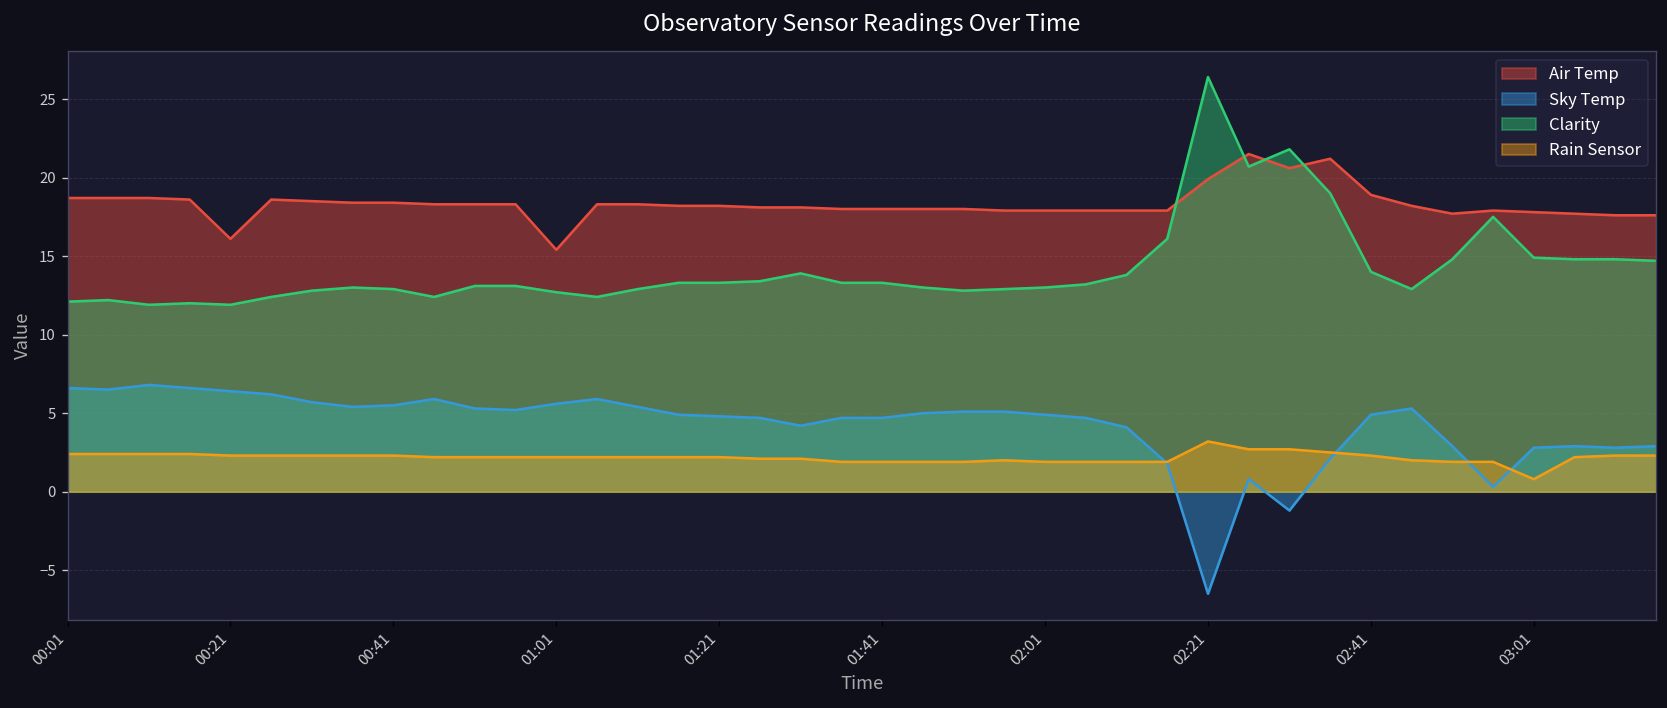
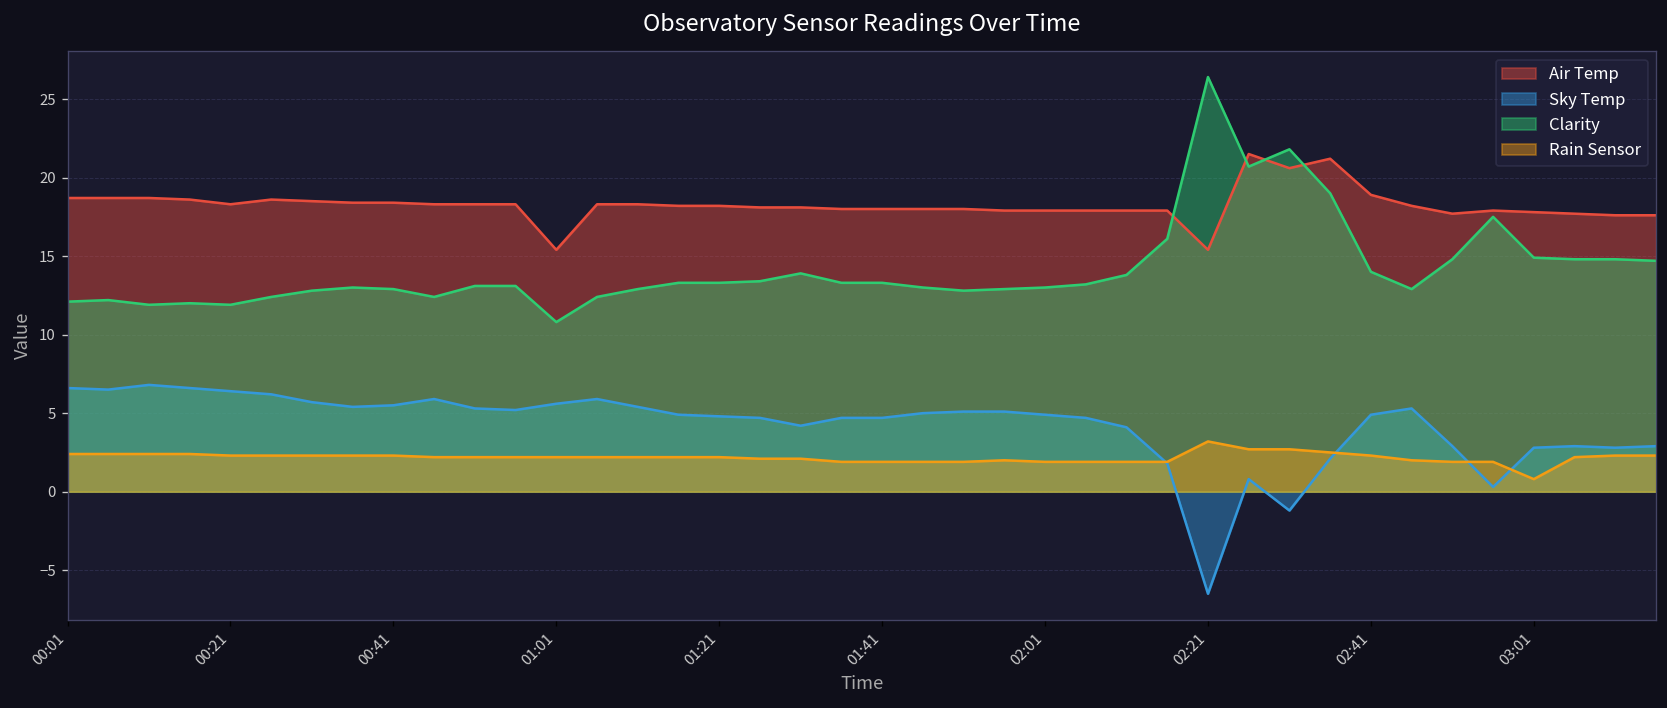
  {
    "Air Temp": {
      "00:01": 18.7,
-     "00:21": 16.1,
+     "00:21": 18.3,
      "00:41": 18.4,
      "01:01": 15.4,
      "01:21": 18.2,
      "01:41": 18.0,
      "02:01": 17.9,
-     "02:21": 19.9,
+     "02:21": 15.4,
      "02:41": 18.9,
      "03:01": 17.8
    },
    "Clarity": {
      "00:01": 12.1,
      "00:21": 11.9,
      "00:41": 12.9,
-     "01:01": 12.7,
+     "01:01": 10.8,
      "01:21": 13.3,
      "01:41": 13.3,
      "02:01": 13.0,
      "02:21": 26.4,
      "02:41": 14.0,
      "03:01": 14.9
    },
    "Rain Sensor": {
      "00:01": 2.4,
      "00:21": 2.3,
      "00:41": 2.3,
      "01:01": 2.2,
      "01:21": 2.2,
      "01:41": 1.9,
      "02:01": 1.9,
      "02:21": 3.2,
      "02:41": 2.3,
      "03:01": 0.8
    }
  }
